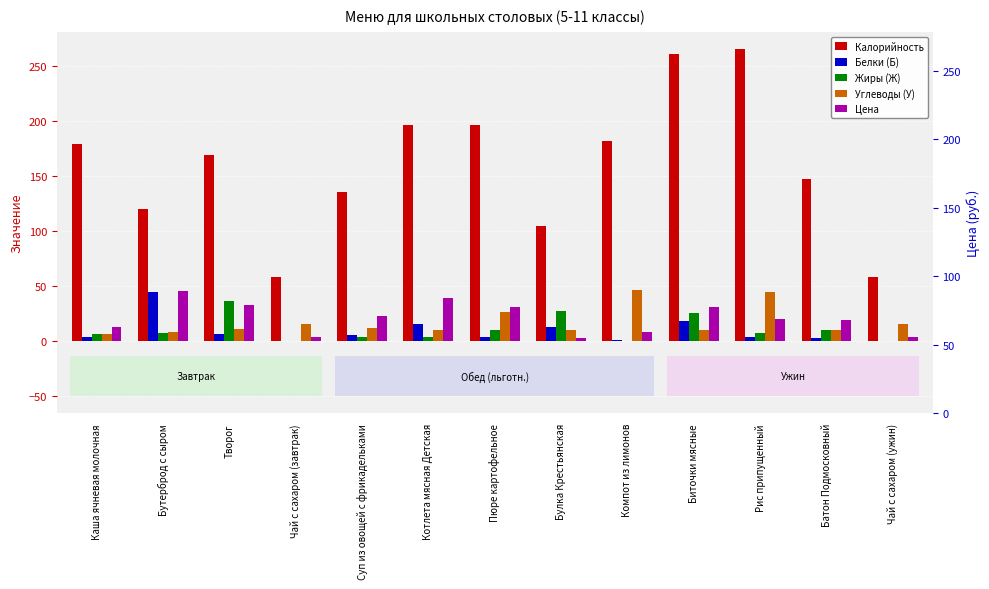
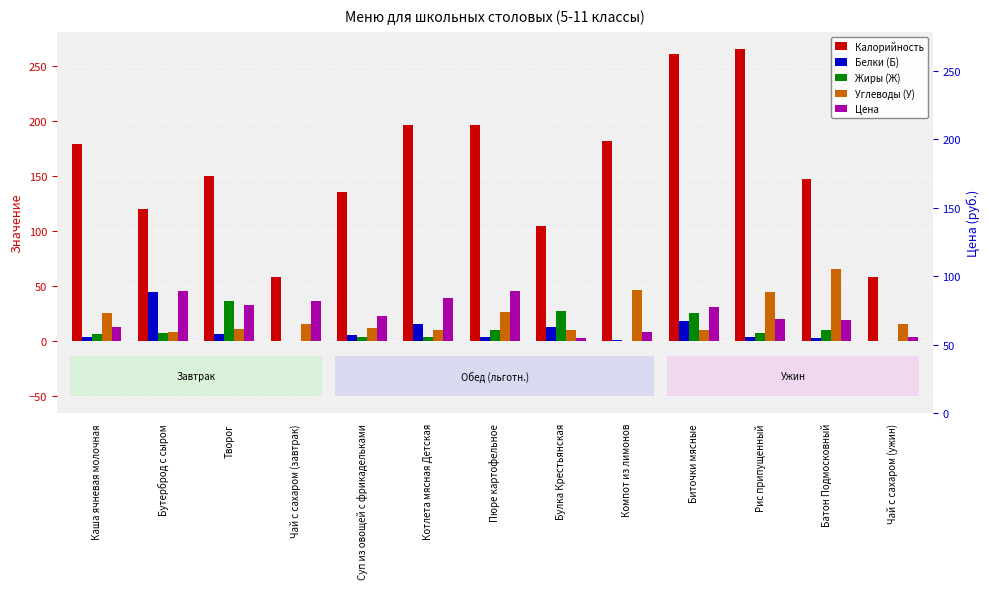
  {
    "Калорийность": {
      "Каша ячневая молочная": 179,
      "Бутерброд с сыром": 120,
-     "Творог": 169,
+     "Творог": 150,
      "Чай с сахаром (завтрак)": 58,
      "Суп из овощей с фрикадельками": 135,
      "Котлета мясная Детская": 196,
      "Пюре картофельное": 196,
      "Булка Крестьянская": 104,
      "Компот из лимонов": 182,
      "Биточки мясные": 261,
      "Рис припущенный": 265,
      "Батон Подмосковный": 147,
      "Чай с сахаром (ужин)": 58
    },
    "Белки (Б)": {
      "Каша ячневая молочная": 4,
      "Бутерброд с сыром": 44,
      "Творог": 6,
      "Чай с сахаром (завтрак)": 0,
      "Суп из овощей с фрикадельками": 5,
      "Котлета мясная Детская": 15,
      "Пюре картофельное": 4,
      "Булка Крестьянская": 13,
      "Биточки мясные": 18,
      "Рис припущенный": 4,
      "Батон Подмосковный": 3,
      "Чай с сахаром (ужин)": 0
    },
    "Жиры (Ж)": {
      "Каша ячневая молочная": 6,
      "Бутерброд с сыром": 7,
      "Творог": 36,
      "Чай с сахаром (завтрак)": 0,
      "Суп из овощей с фрикадельками": 4,
      "Котлета мясная Детская": 4,
      "Пюре картофельное": 10,
      "Булка Крестьянская": 27,
      "Компот из лимонов": 0,
      "Биточки мясные": 25,
      "Рис припущенный": 7,
      "Батон Подмосковный": 10,
      "Чай с сахаром (ужин)": 0
    },
    "Углеводы (У)": {
-     "Каша ячневая молочная": 6,
+     "Каша ячневая молочная": 25,
      "Бутерброд с сыром": 8,
      "Творог": 11,
      "Чай с сахаром (завтрак)": 15,
      "Суп из овощей с фрикадельками": 12,
      "Котлета мясная Детская": 10,
      "Пюре картофельное": 26,
      "Булка Крестьянская": 10,
      "Компот из лимонов": 46,
      "Биточки мясные": 10,
      "Рис припущенный": 44,
-     "Батон Подмосковный": 10,
+     "Батон Подмосковный": 65,
      "Чай с сахаром (ужин)": 15
    },
    "Цена": {
      "Каша ячневая молочная": 12,
      "Бутерброд с сыром": 46,
      "Творог": 32,
-     "Чай с сахаром (завтрак)": 3,
+     "Чай с сахаром (завтрак)": 37,
      "Суп из овощей с фрикадельками": 23,
      "Котлета мясная Детская": 39,
-     "Пюре картофельное": 31,
+     "Пюре картофельное": 46,
      "Булка Крестьянская": 3,
      "Компот из лимонов": 8,
      "Биточки мясные": 30,
      "Рис припущенный": 20,
      "Батон Подмосковный": 19,
      "Чай с сахаром (ужин)": 3
    }
  }
